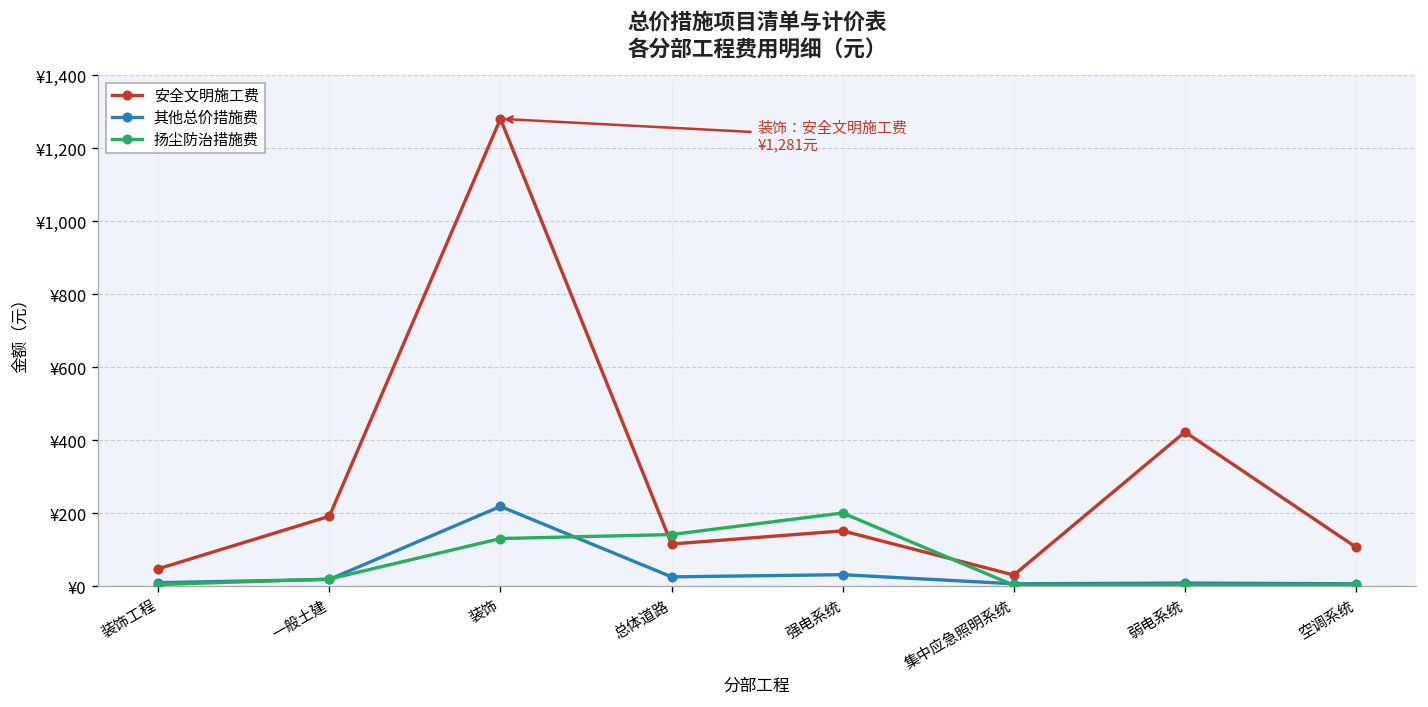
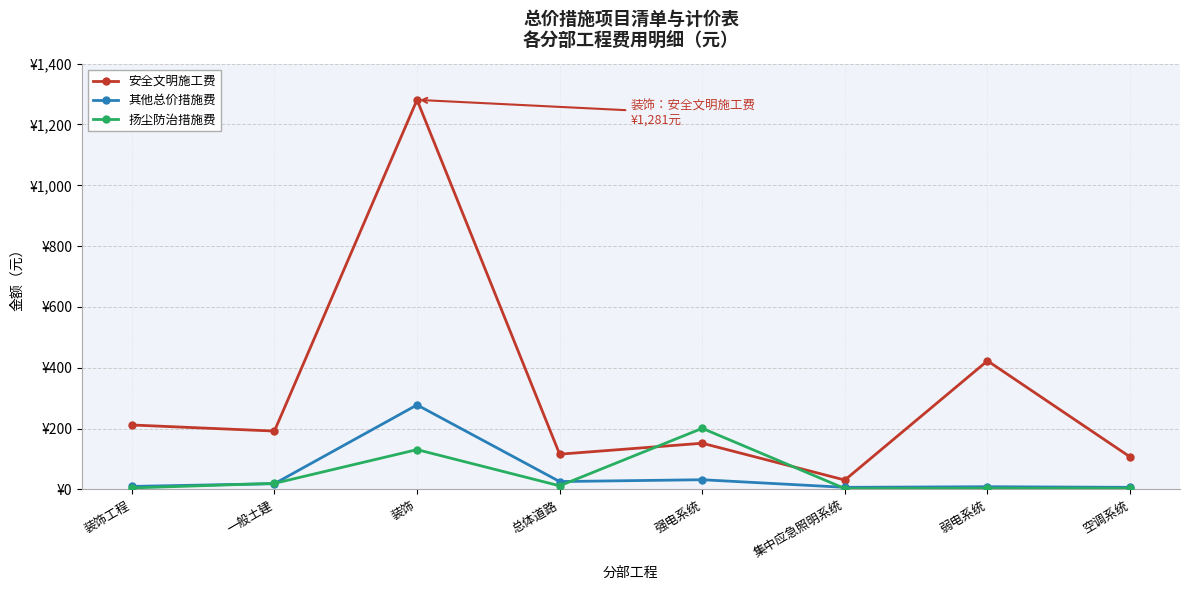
  {
    "安全文明施工费": {
-     "装饰工程": "¥50",
+     "装饰工程": "¥210",
      "一般土建": "¥190",
      "总体道路": "¥120",
      "强电系统": "¥150",
      "集中应急照明系统": "¥30",
      "弱电系统": "¥420",
      "空调系统": "¥110"
    },
    "其他总价措施费": {
-     "装饰": "¥220",
+     "装饰": "¥280",
      "总体道路": "¥30",
      "强电系统": "¥30"
    },
    "扬尘防治措施费": {
      "装饰": "¥130",
-     "总体道路": "¥140",
+     "总体道路": "¥10",
      "强电系统": "¥200"
    }
  }
